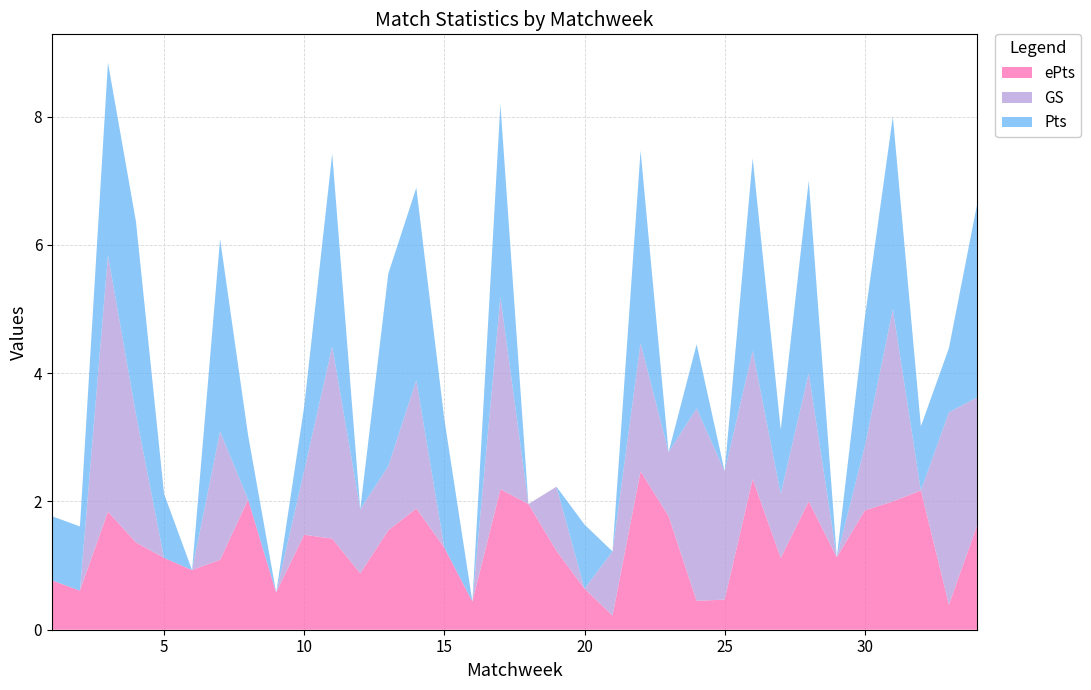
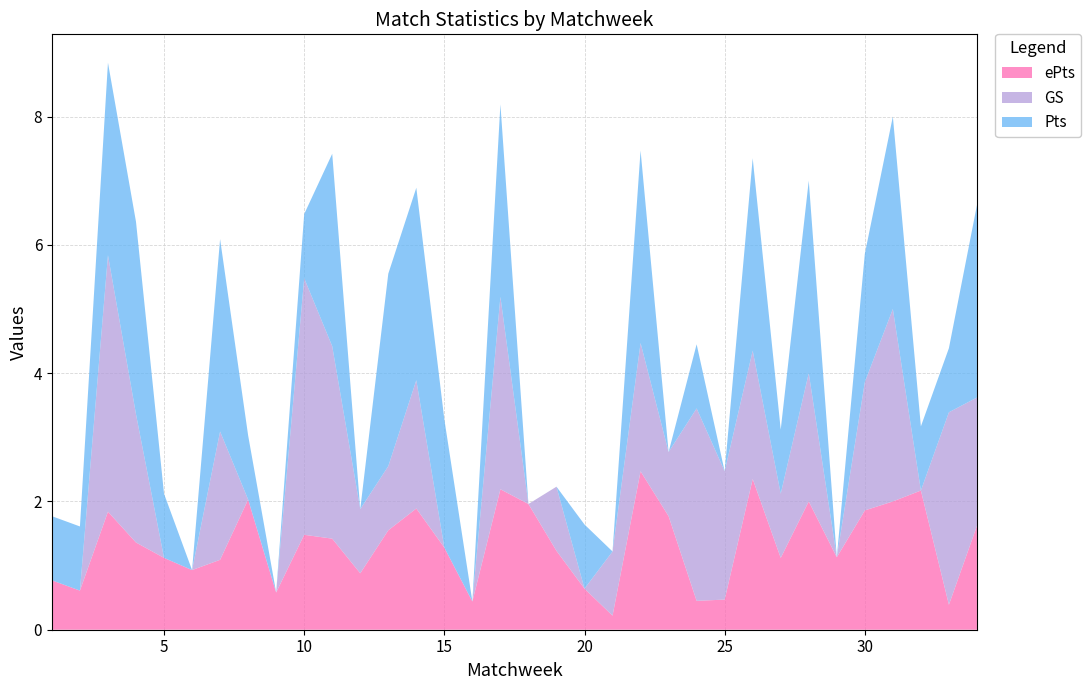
  {
    "ePts": {
      "10": 1.5,
      "25": 0.5,
      "30": 1.9
    },
    "GS": {
-     "10": 1,
-     "30": 1
+     "10": 4,
+     "30": 2
    },
    "Pts": {
      "5": 1,
      "10": 1,
      "15": 2,
      "20": 1,
      "30": 2
    }
  }
